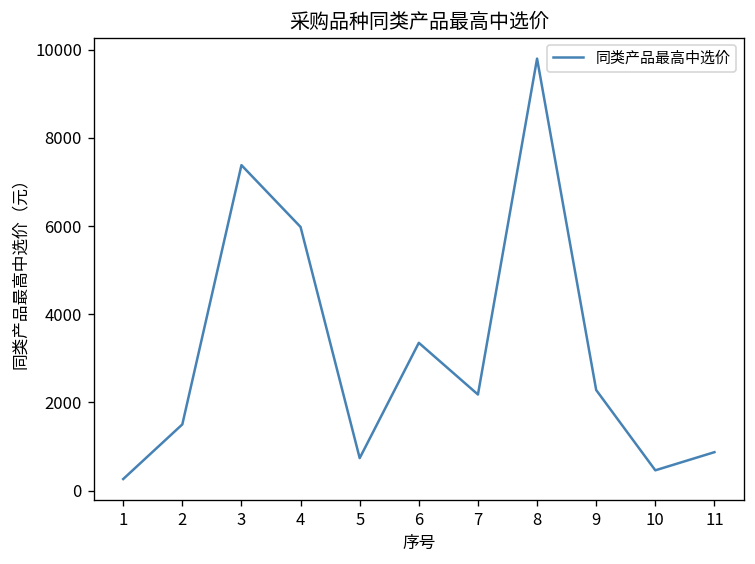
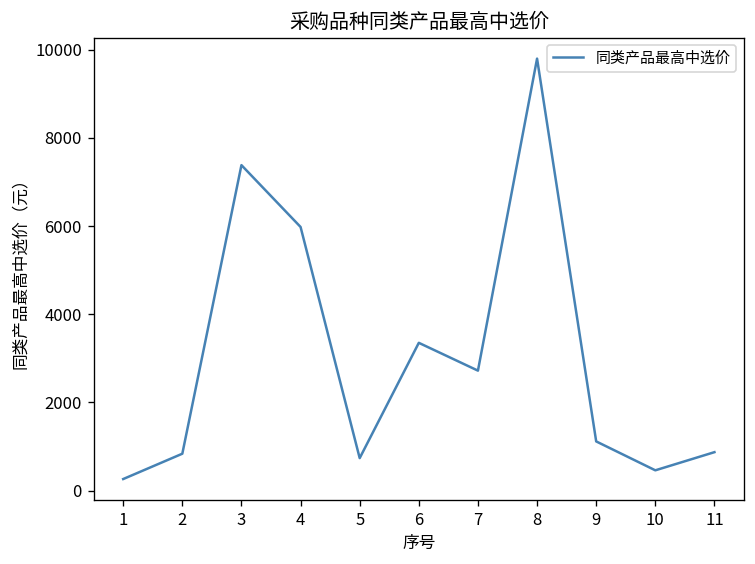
  {
    "1": 300,
-   "2": 1500,
+   "2": 800,
    "3": 7400,
    "4": 6000,
    "5": 700,
    "6": 3400,
-   "7": 2200,
+   "7": 2700,
    "8": 9800,
-   "9": 2300,
+   "9": 1100,
    "10": 500,
    "11": 900
  }
